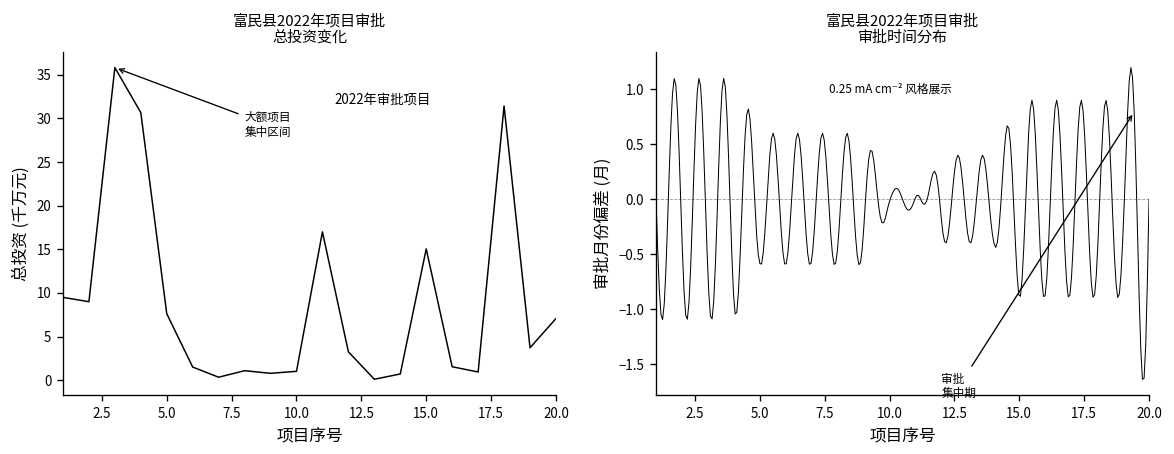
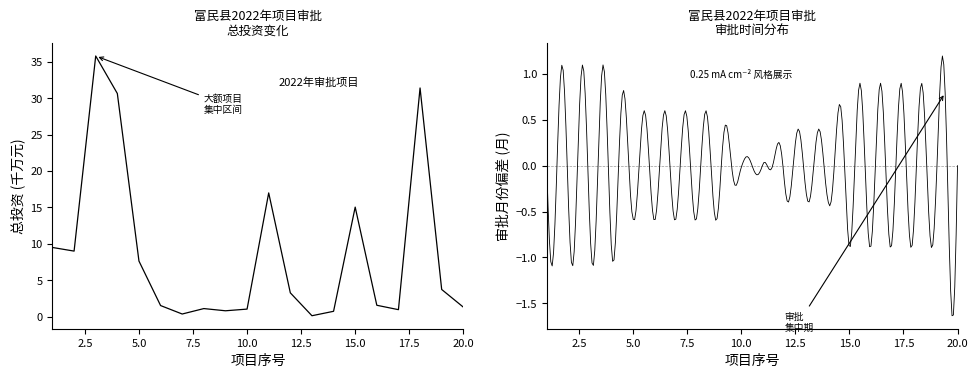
  {
    "富民县2022年项目审批 总投资变化": {
      "5.0": 8,
      "10.0": 1,
      "15.0": 15,
-     "20.0": 7
+     "20.0": 1
    },
    "富民县2022年项目审批 审批时间分布": {
      "20.0": 0.0
    }
  }
